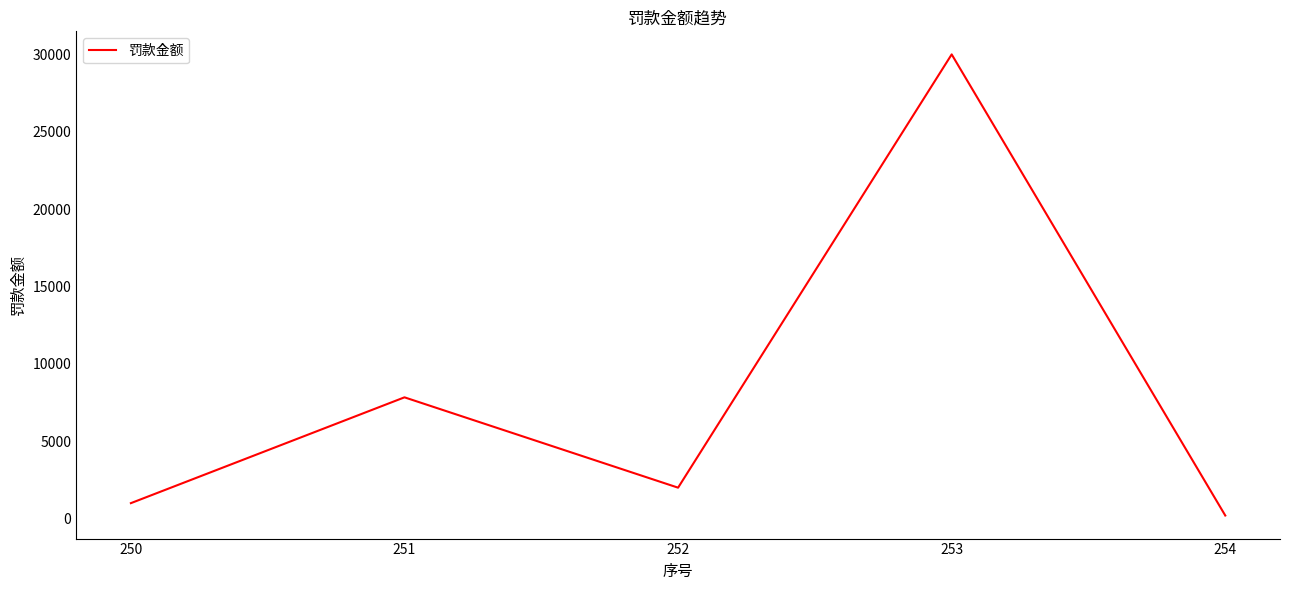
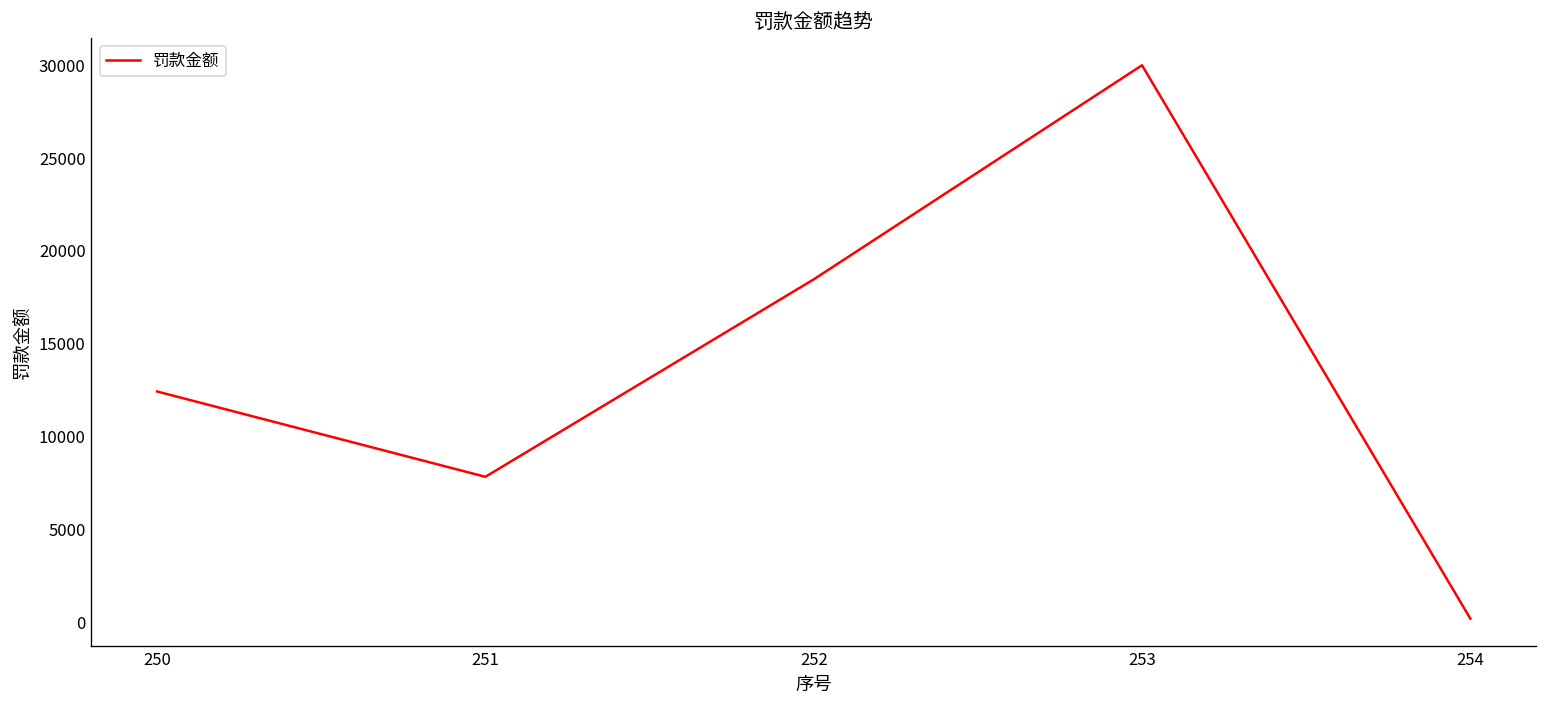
  {
-   "250": 1000,
+   "250": 12400,
    "251": 7800,
-   "252": 2000,
+   "252": 18500,
    "253": 30000,
    "254": 200
  }
